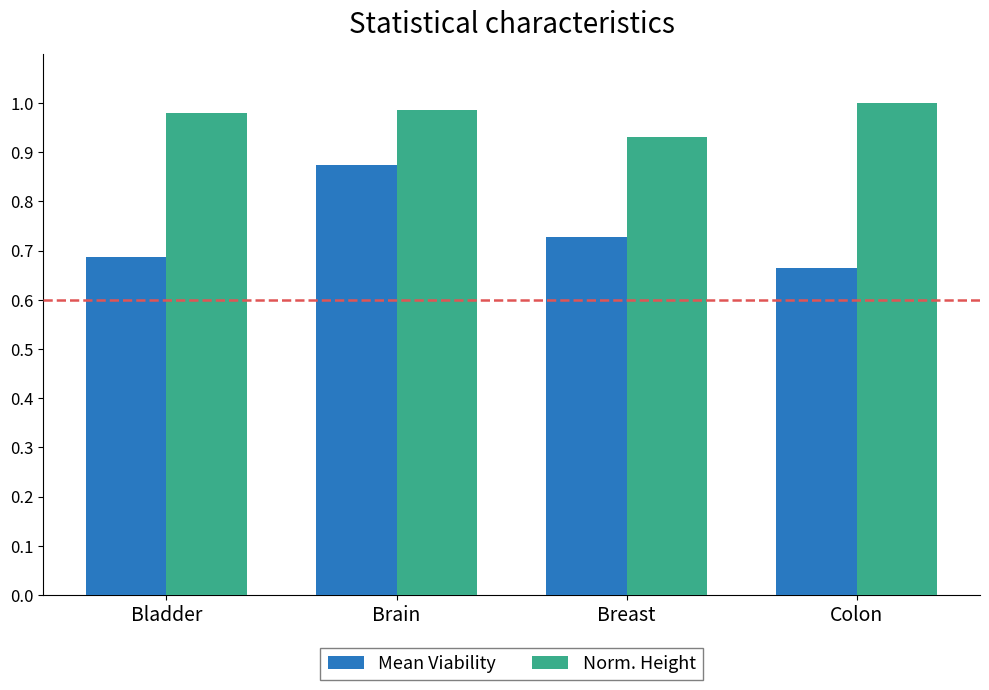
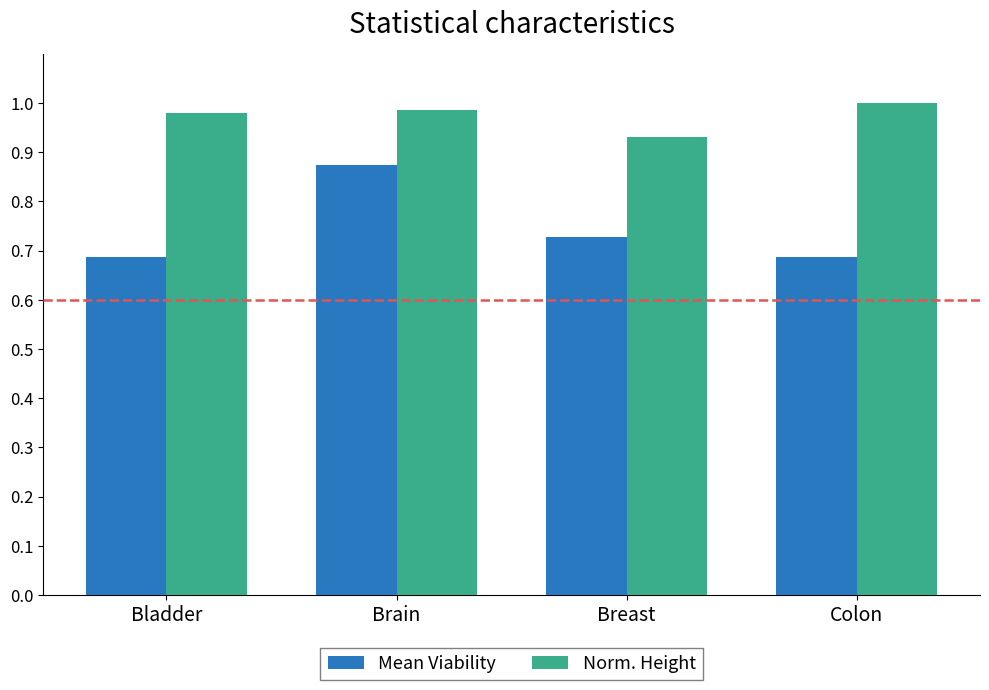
  {
    "Mean Viability": {
      "Bladder": 0.69,
      "Brain": 0.87,
      "Breast": 0.73,
-     "Colon": 0.66
+     "Colon": 0.69
    },
    "Norm. Height": {
      "Bladder": 0.98,
      "Brain": 0.99,
      "Breast": 0.93,
      "Colon": 1.00
    }
  }
